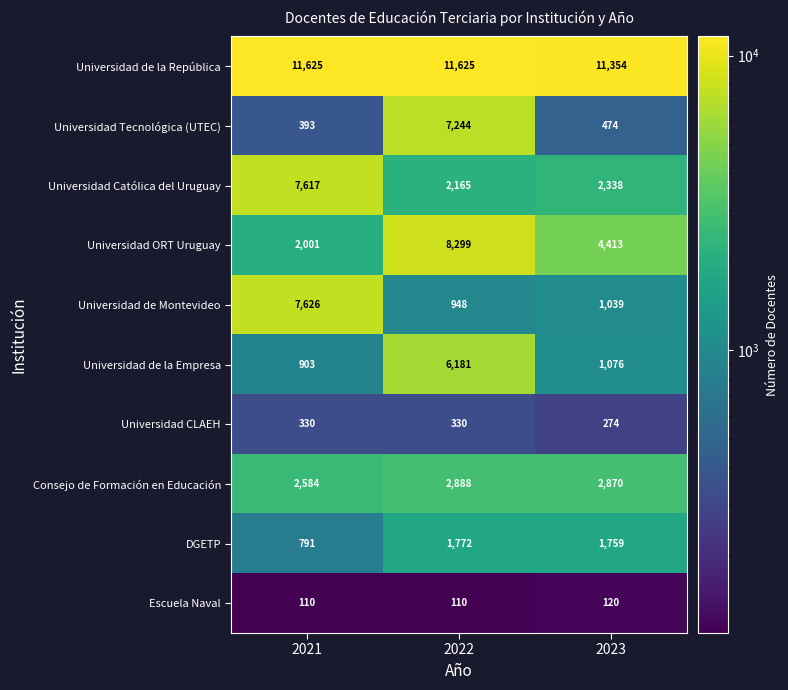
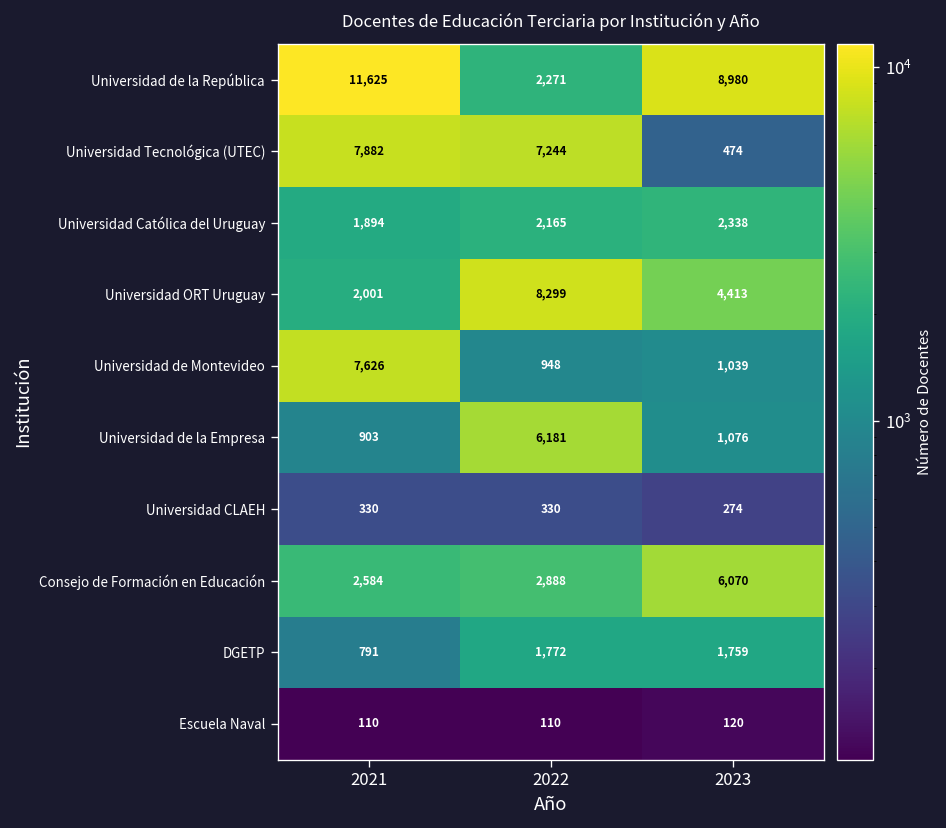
  {
    "Universidad de la República": {
      "2021": "11,625",
-     "2022": "11,625",
-     "2023": "11,354"
+     "2022": "2,271",
+     "2023": "8,980"
    },
    "Universidad Tecnológica (UTEC)": {
-     "2021": "393",
+     "2021": "7,882",
      "2022": "7,244",
      "2023": "474"
    },
    "Universidad Católica del Uruguay": {
-     "2021": "7,617",
+     "2021": "1,894",
      "2022": "2,165",
      "2023": "2,338"
    },
    "Universidad ORT Uruguay": {
      "2021": "2,001",
      "2022": "8,299",
      "2023": "4,413"
    },
    "Universidad de Montevideo": {
      "2021": "7,626",
      "2022": "948",
      "2023": "1,039"
    },
    "Universidad de la Empresa": {
      "2021": "903",
      "2022": "6,181",
      "2023": "1,076"
    },
    "Universidad CLAEH": {
      "2021": "330",
      "2022": "330",
      "2023": "274"
    },
    "Consejo de Formación en Educación": {
      "2021": "2,584",
      "2022": "2,888",
-     "2023": "2,870"
+     "2023": "6,070"
    },
    "DGETP": {
      "2021": "791",
      "2022": "1,772",
      "2023": "1,759"
    },
    "Escuela Naval": {
      "2021": "110",
      "2022": "110",
      "2023": "120"
    }
  }
